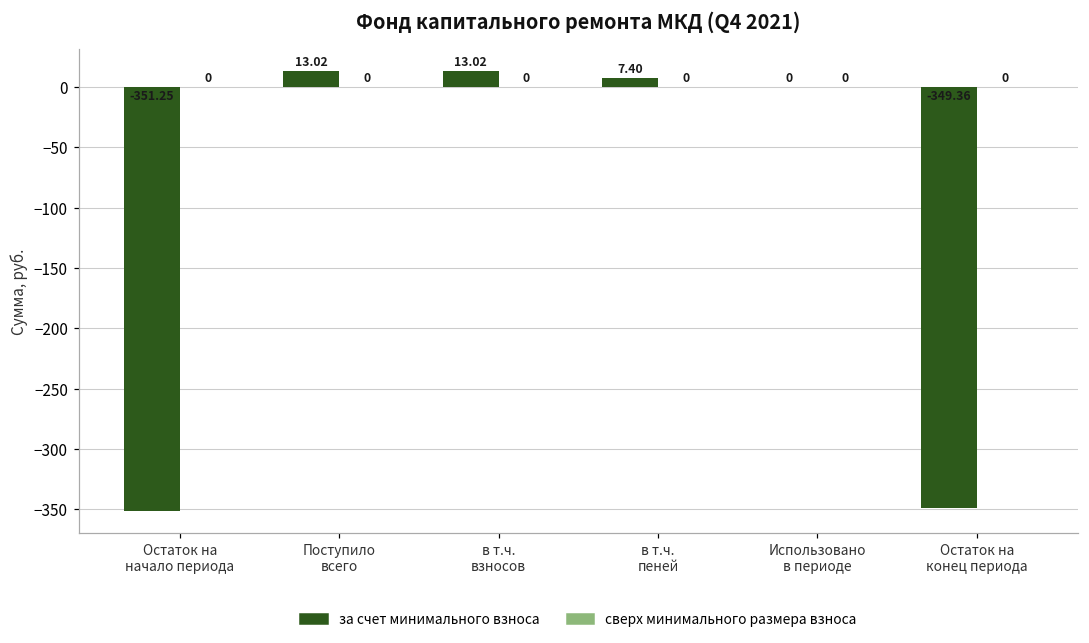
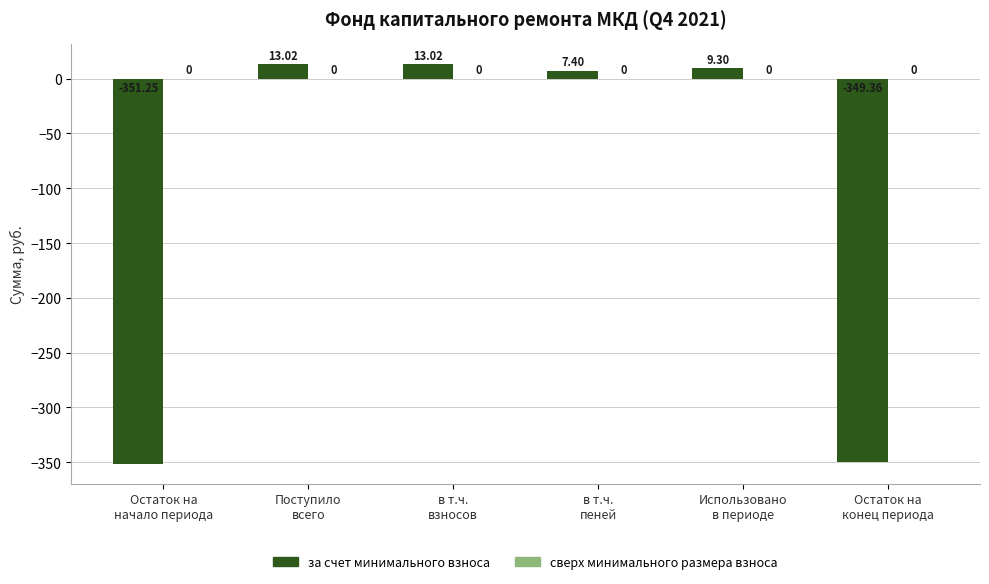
  {
    "за счет минимального взноса": {
      "Остаток на начало периода": -351.25,
      "Поступило всего": 13.02,
      "в т.ч. взносов": 13.02,
      "в т.ч. пеней": 7.40,
-     "Использовано в периоде": 0,
+     "Использовано в периоде": 9.30,
      "Остаток на конец периода": -349.36
    },
    "сверх минимального размера взноса": {
      "Остаток на начало периода": 0,
      "Поступило всего": 0,
      "в т.ч. взносов": 0,
      "в т.ч. пеней": 0,
      "Использовано в периоде": 0,
      "Остаток на конец периода": 0
    }
  }
